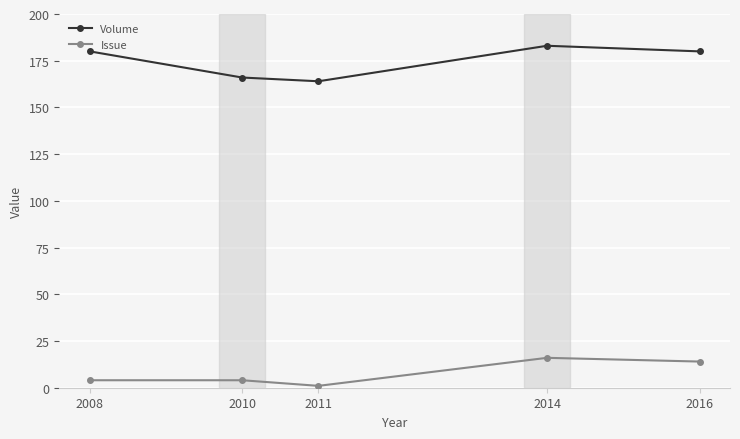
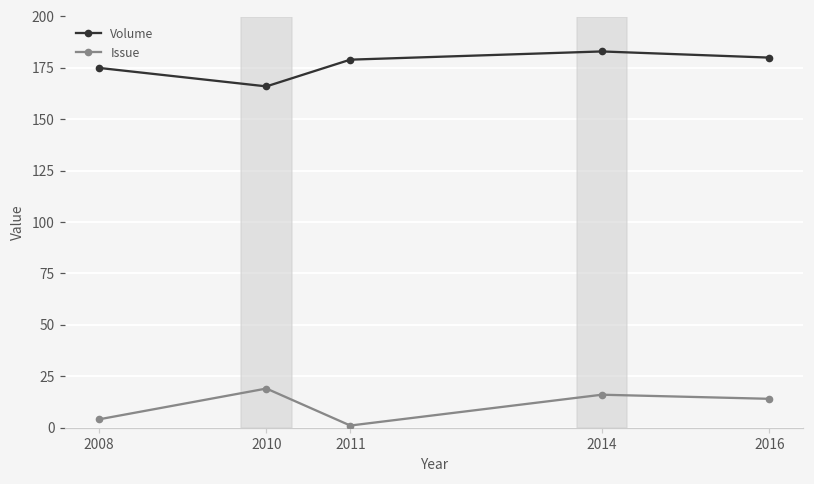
  {
    "Volume": {
-     "2008": 180,
+     "2008": 175,
      "2010": 166,
-     "2011": 164,
+     "2011": 179,
      "2014": 183,
      "2016": 180
    },
    "Issue": {
      "2008": 4,
-     "2010": 4,
+     "2010": 19,
      "2011": 1,
      "2014": 16,
      "2016": 14
    }
  }
